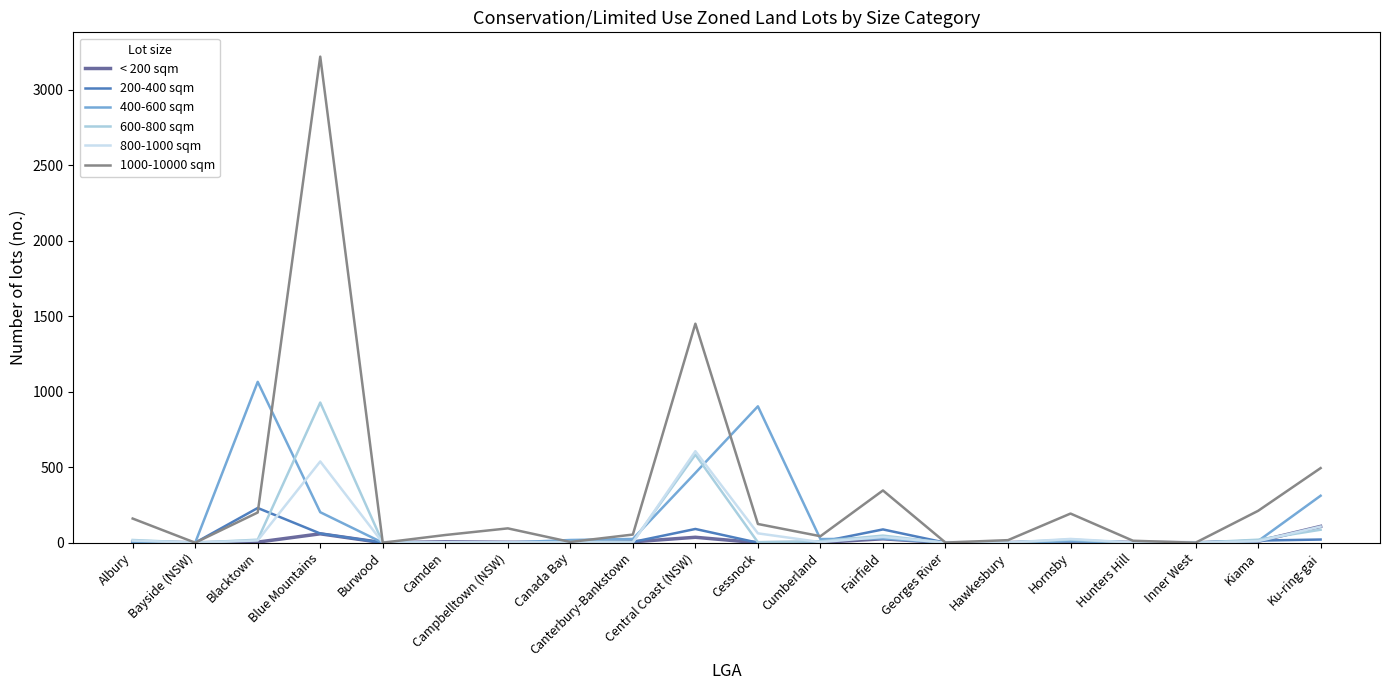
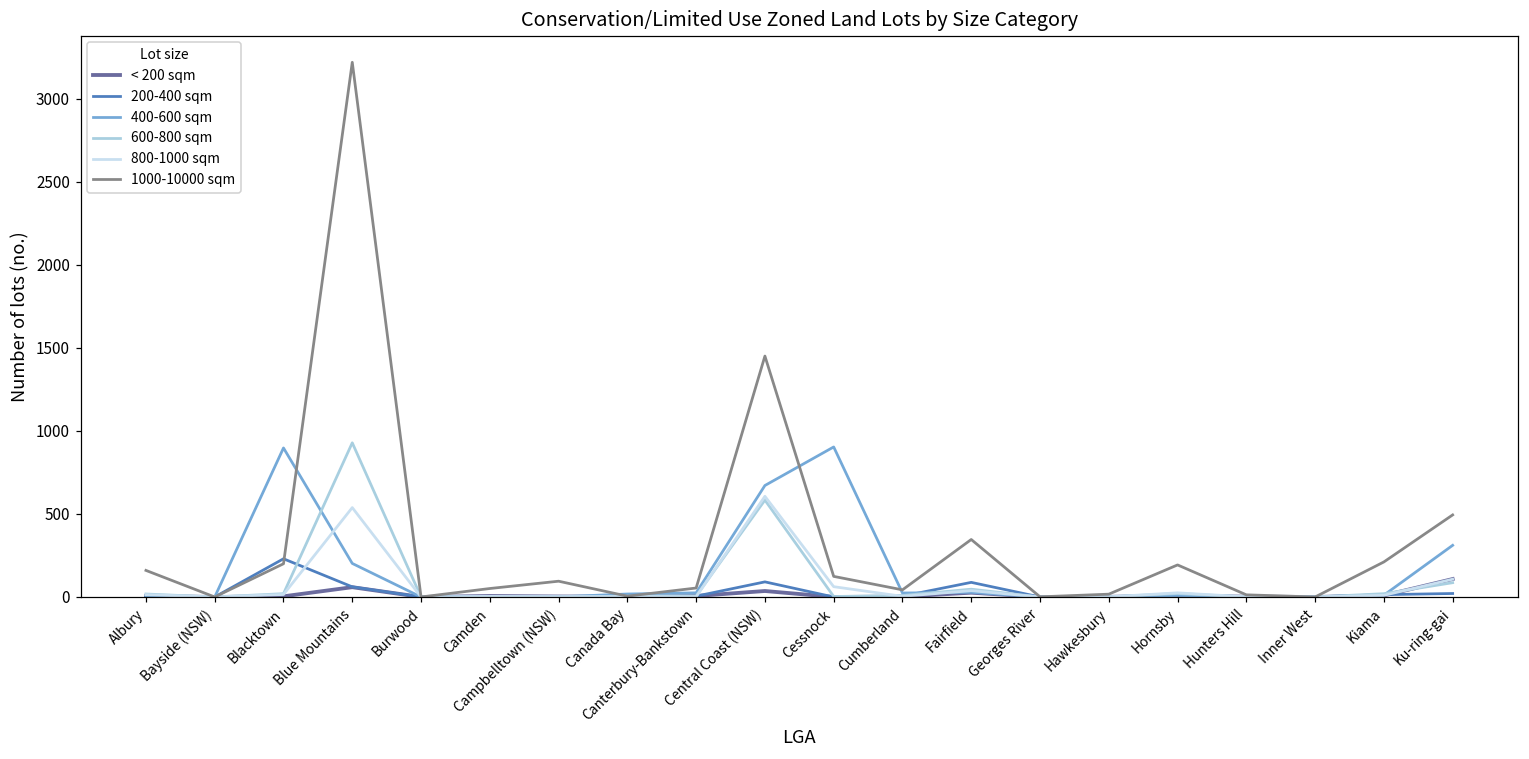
  {
    "400-600 sqm": {
-     "Blacktown": 1070,
+     "Blacktown": 900,
      "Blue Mountains": 200,
      "Canterbury-Bankstown": 30,
-     "Central Coast (NSW)": 460,
+     "Central Coast (NSW)": 670,
      "Cessnock": 900,
      "Ku-ring-gai": 310
    }
  }
